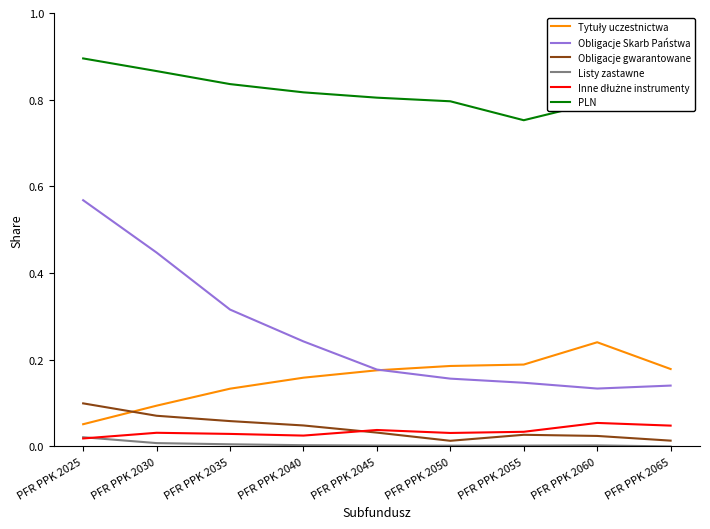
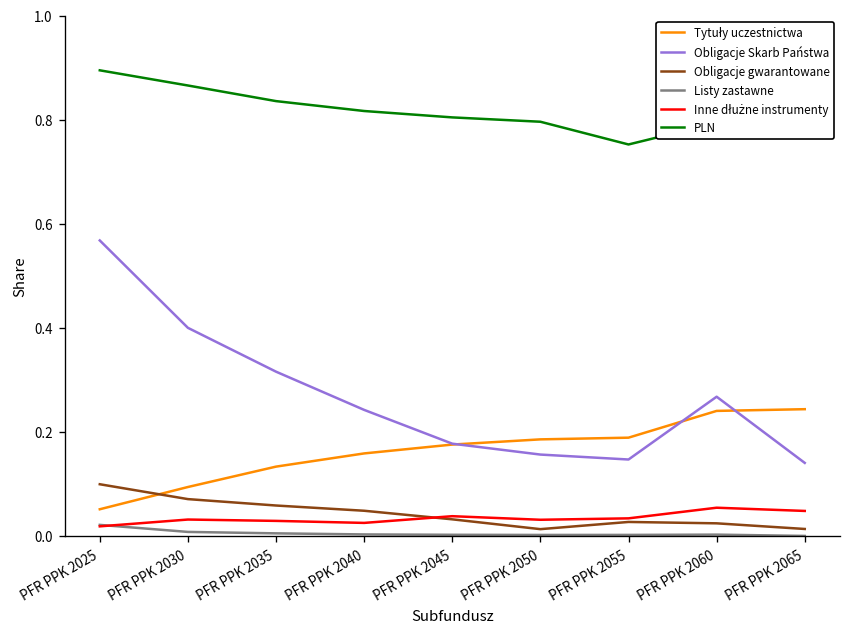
  {
    "Tytuły uczestnictwa": {
      "PFR PPK 2025": 0.05,
      "PFR PPK 2030": 0.09,
      "PFR PPK 2035": 0.13,
      "PFR PPK 2040": 0.16,
      "PFR PPK 2050": 0.19,
      "PFR PPK 2055": 0.19,
      "PFR PPK 2060": 0.24,
-     "PFR PPK 2065": 0.18
+     "PFR PPK 2065": 0.24
    },
    "Obligacje Skarb Państwa": {
      "PFR PPK 2025": 0.57,
-     "PFR PPK 2030": 0.45,
+     "PFR PPK 2030": 0.40,
      "PFR PPK 2035": 0.32,
      "PFR PPK 2040": 0.24,
      "PFR PPK 2050": 0.16,
      "PFR PPK 2055": 0.15,
-     "PFR PPK 2060": 0.13,
+     "PFR PPK 2060": 0.27,
      "PFR PPK 2065": 0.14
    },
    "Obligacje gwarantowane": {
      "PFR PPK 2025": 0.10,
      "PFR PPK 2030": 0.07,
      "PFR PPK 2035": 0.06,
      "PFR PPK 2040": 0.05,
      "PFR PPK 2045": 0.03,
      "PFR PPK 2050": 0.01,
      "PFR PPK 2055": 0.03,
      "PFR PPK 2060": 0.02,
      "PFR PPK 2065": 0.01
    },
    "Listy zastawne": {
      "PFR PPK 2030": 0.01,
      "PFR PPK 2035": 0.00,
      "PFR PPK 2040": 0.00,
      "PFR PPK 2045": 0.00,
      "PFR PPK 2050": 0.00,
      "PFR PPK 2055": 0.00,
      "PFR PPK 2060": 0.00,
      "PFR PPK 2065": 0.00
    },
    "Inne dłużne instrumenty": {
      "PFR PPK 2030": 0.03,
      "PFR PPK 2035": 0.03,
      "PFR PPK 2040": 0.03,
      "PFR PPK 2045": 0.04,
      "PFR PPK 2050": 0.03,
      "PFR PPK 2055": 0.03,
      "PFR PPK 2060": 0.05,
      "PFR PPK 2065": 0.05
    },
    "PLN": {
      "PFR PPK 2025": 0.90,
      "PFR PPK 2030": 0.87,
      "PFR PPK 2035": 0.84,
      "PFR PPK 2040": 0.82,
      "PFR PPK 2045": 0.80,
      "PFR PPK 2050": 0.80,
      "PFR PPK 2055": 0.75
    }
  }
